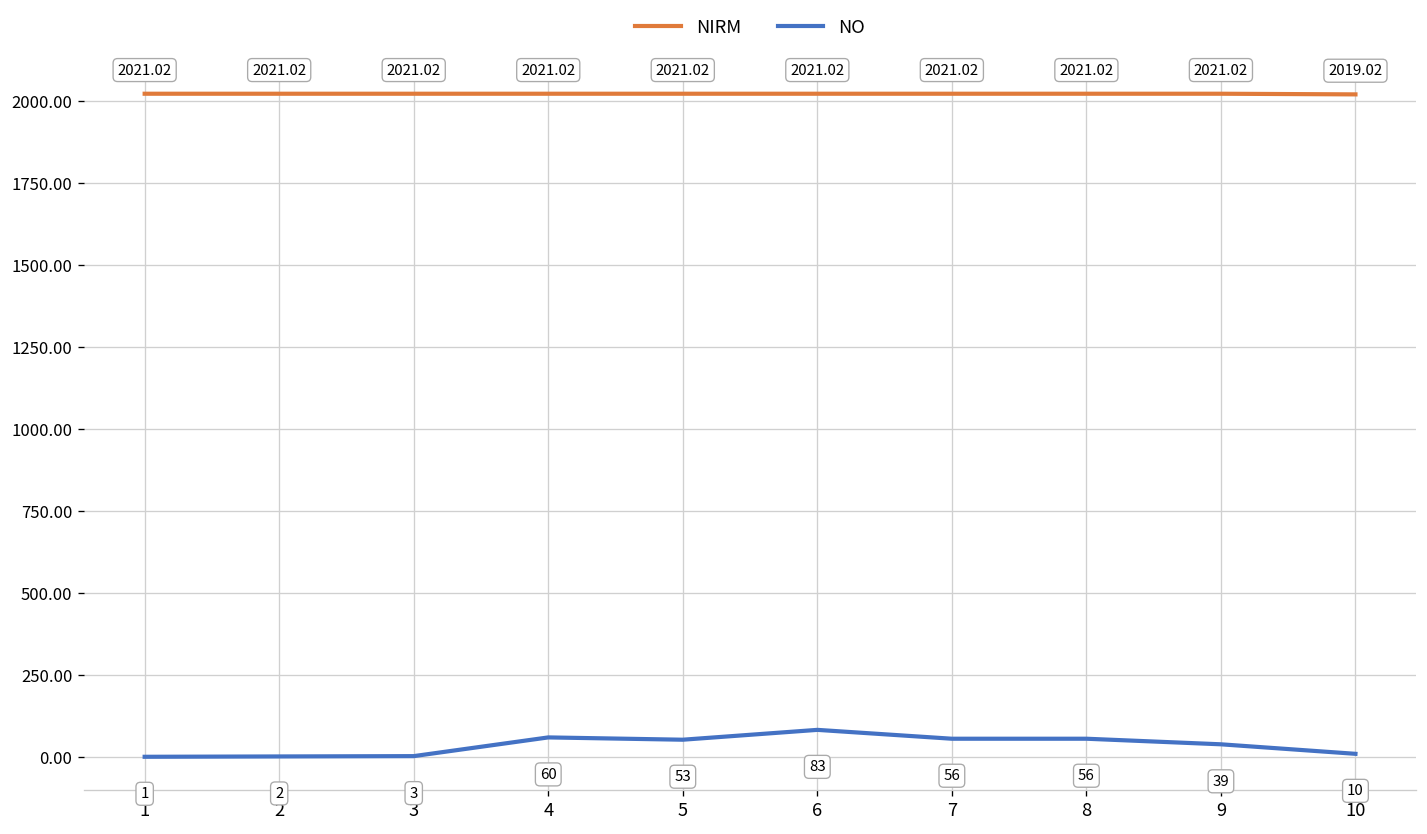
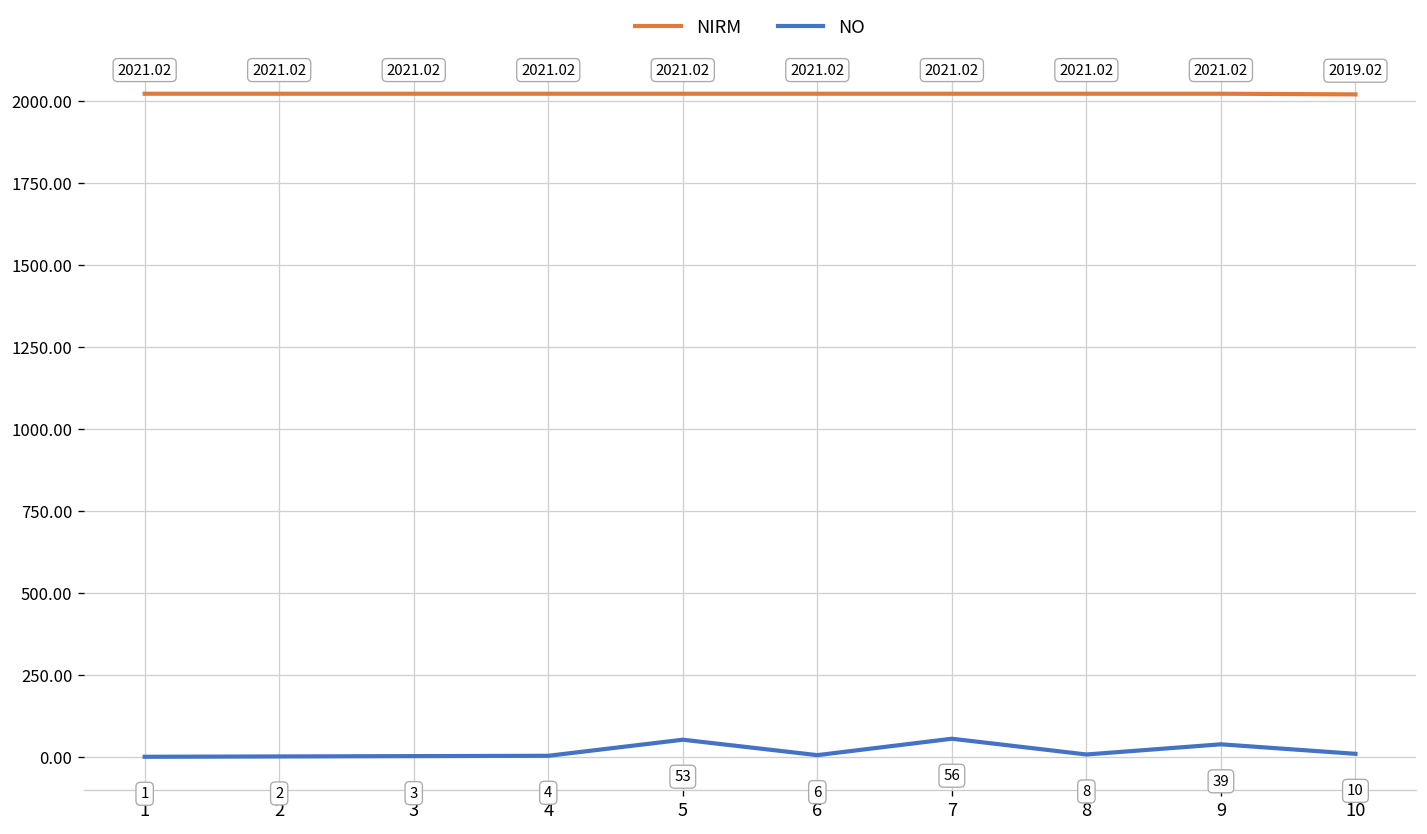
  {
    "NO": {
-     "4": 60,
-     "6": 83,
-     "8": 56
+     "4": 4,
+     "6": 6,
+     "8": 8
    }
  }
